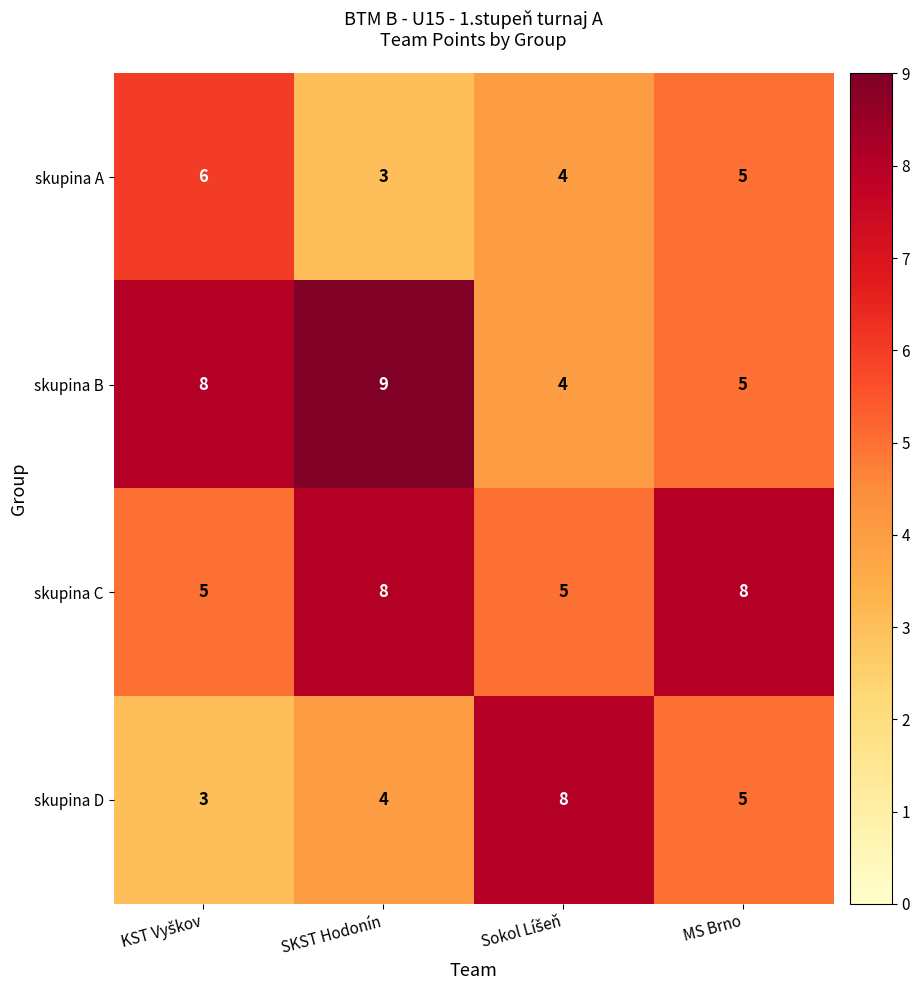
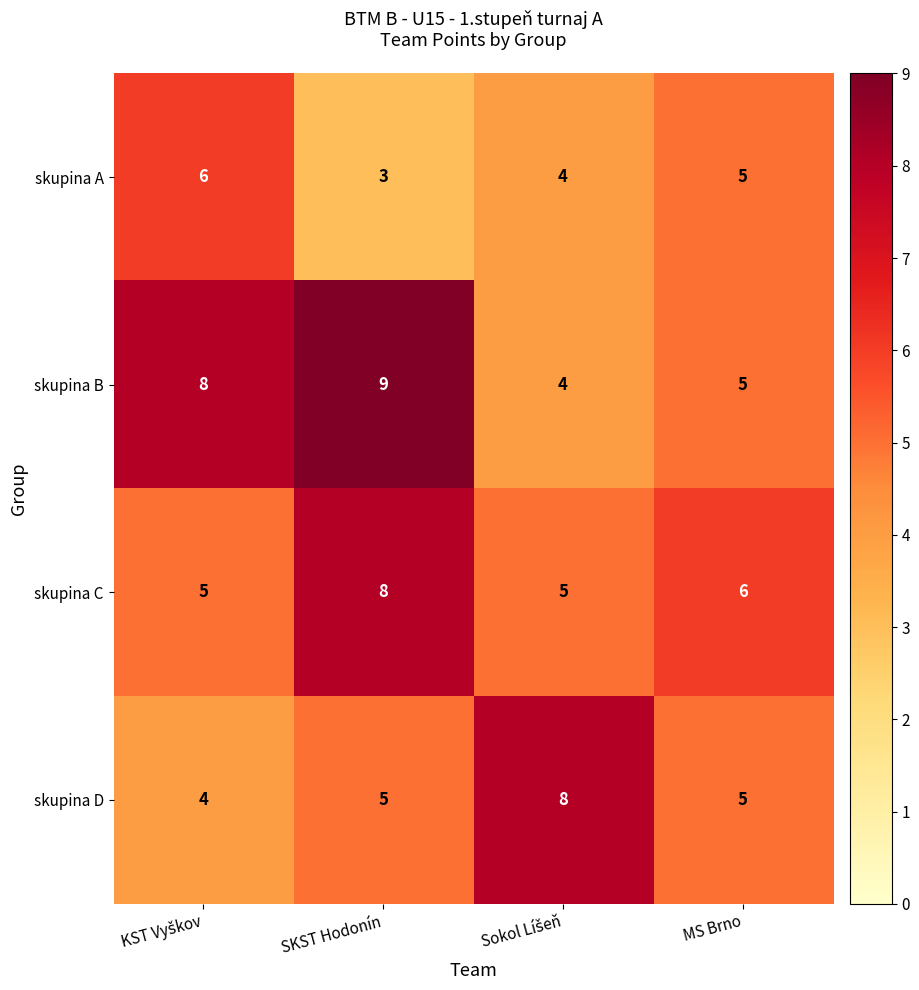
  {
    "skupina A": {
      "KST Vyškov": 6,
      "SKST Hodonín": 3,
      "Sokol Líšeň": 4,
      "MS Brno": 5
    },
    "skupina B": {
      "KST Vyškov": 8,
      "SKST Hodonín": 9,
      "Sokol Líšeň": 4,
      "MS Brno": 5
    },
    "skupina C": {
      "KST Vyškov": 5,
      "SKST Hodonín": 8,
      "Sokol Líšeň": 5,
-     "MS Brno": 8
+     "MS Brno": 6
    },
    "skupina D": {
-     "KST Vyškov": 3,
-     "SKST Hodonín": 4,
+     "KST Vyškov": 4,
+     "SKST Hodonín": 5,
      "Sokol Líšeň": 8,
      "MS Brno": 5
    }
  }
